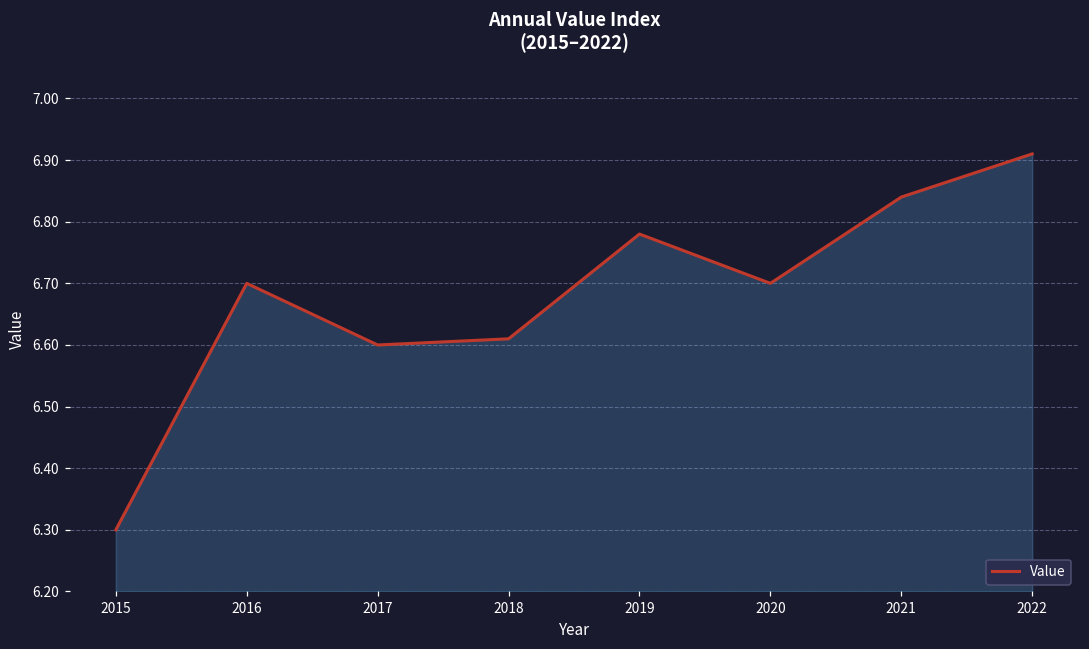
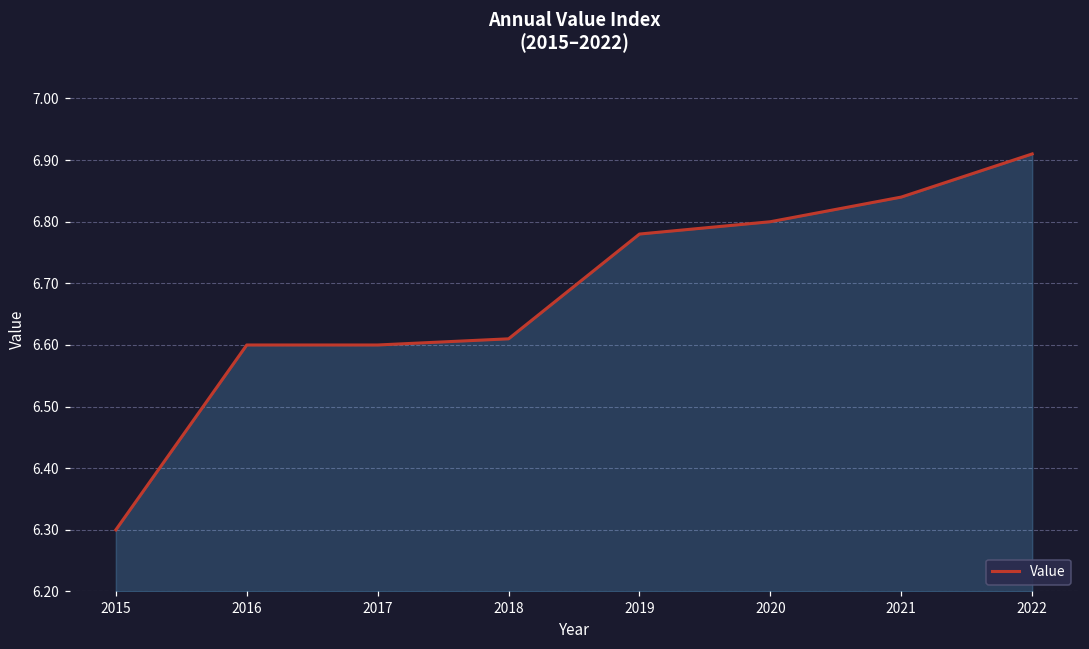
  {
    "2015": 6.3,
-   "2016": 6.7,
+   "2016": 6.6,
    "2017": 6.6,
    "2018": 6.61,
    "2019": 6.78,
-   "2020": 6.7,
+   "2020": 6.8,
    "2021": 6.84,
    "2022": 6.91
  }
